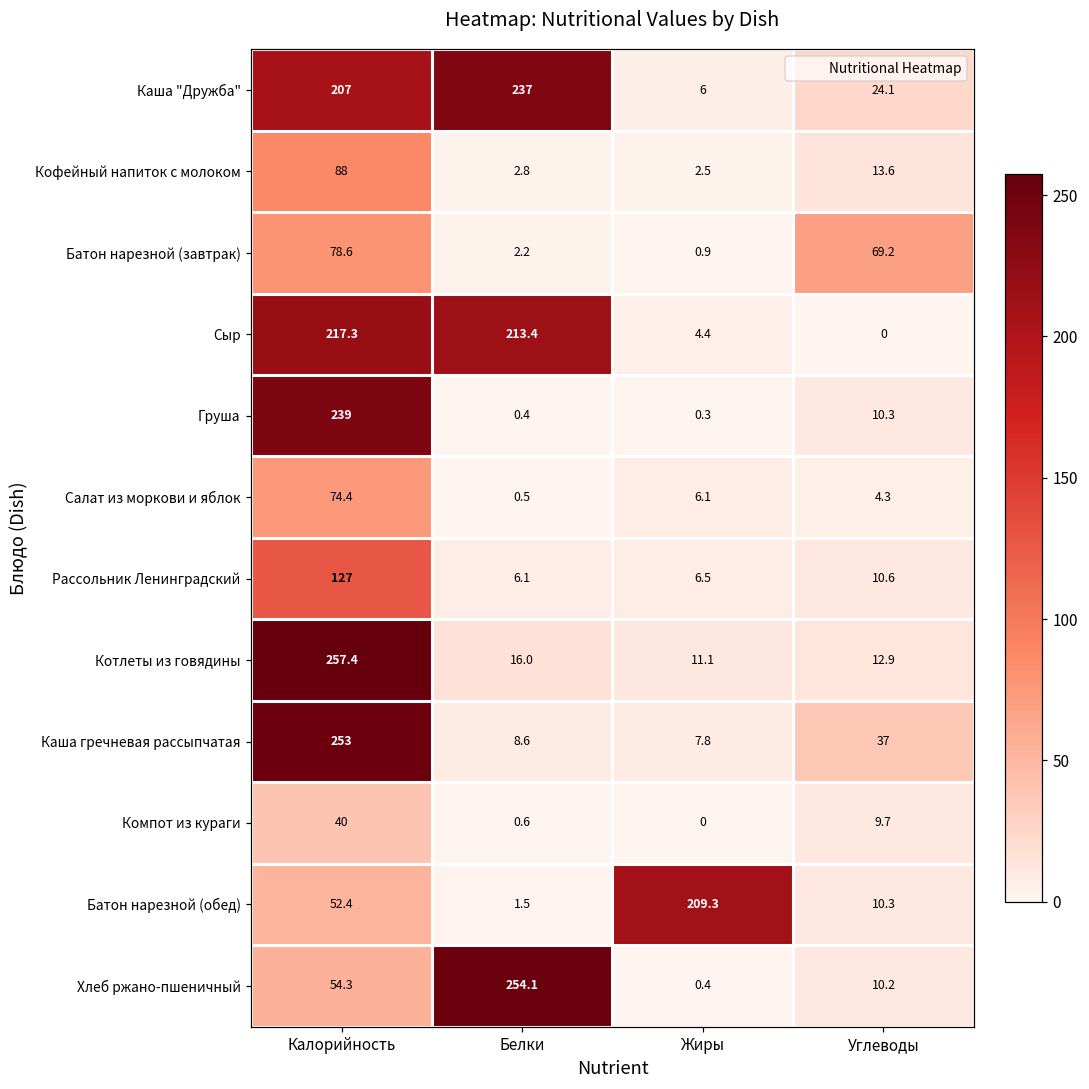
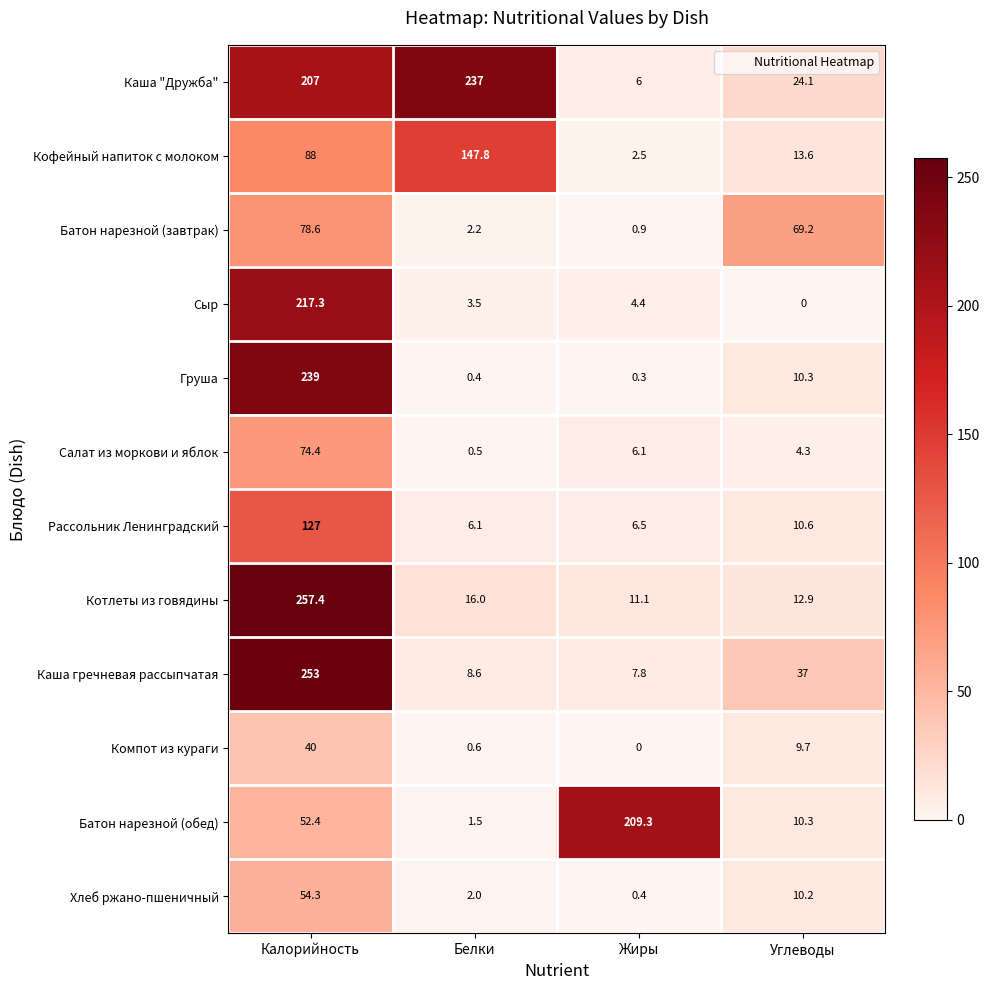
  {
    "Каша \"Дружба\"": {
      "Калорийность": 207,
      "Белки": 237,
      "Жиры": 6,
      "Углеводы": 24.1
    },
    "Кофейный напиток с молоком": {
      "Калорийность": 88,
-     "Белки": 2.8,
+     "Белки": 147.8,
      "Жиры": 2.5,
      "Углеводы": 13.6
    },
    "Батон нарезной (завтрак)": {
      "Калорийность": 78.6,
      "Белки": 2.2,
      "Жиры": 0.9,
      "Углеводы": 69.2
    },
    "Сыр": {
      "Калорийность": 217.3,
-     "Белки": 213.4,
+     "Белки": 3.5,
      "Жиры": 4.4,
      "Углеводы": 0
    },
    "Груша": {
      "Калорийность": 239,
      "Белки": 0.4,
      "Жиры": 0.3,
      "Углеводы": 10.3
    },
    "Салат из моркови и яблок": {
      "Калорийность": 74.4,
      "Белки": 0.5,
      "Жиры": 6.1,
      "Углеводы": 4.3
    },
    "Рассольник Ленинградский": {
      "Калорийность": 127,
      "Белки": 6.1,
      "Жиры": 6.5,
      "Углеводы": 10.6
    },
    "Котлеты из говядины": {
      "Калорийность": 257.4,
      "Белки": 16.0,
      "Жиры": 11.1,
      "Углеводы": 12.9
    },
    "Каша гречневая рассыпчатая": {
      "Калорийность": 253,
      "Белки": 8.6,
      "Жиры": 7.8,
      "Углеводы": 37
    },
    "Компот из кураги": {
      "Калорийность": 40,
      "Белки": 0.6,
      "Жиры": 0,
      "Углеводы": 9.7
    },
    "Батон нарезной (обед)": {
      "Калорийность": 52.4,
      "Белки": 1.5,
      "Жиры": 209.3,
      "Углеводы": 10.3
    },
    "Хлеб ржано-пшеничный": {
      "Калорийность": 54.3,
-     "Белки": 254.1,
+     "Белки": 2.0,
      "Жиры": 0.4,
      "Углеводы": 10.2
    }
  }
